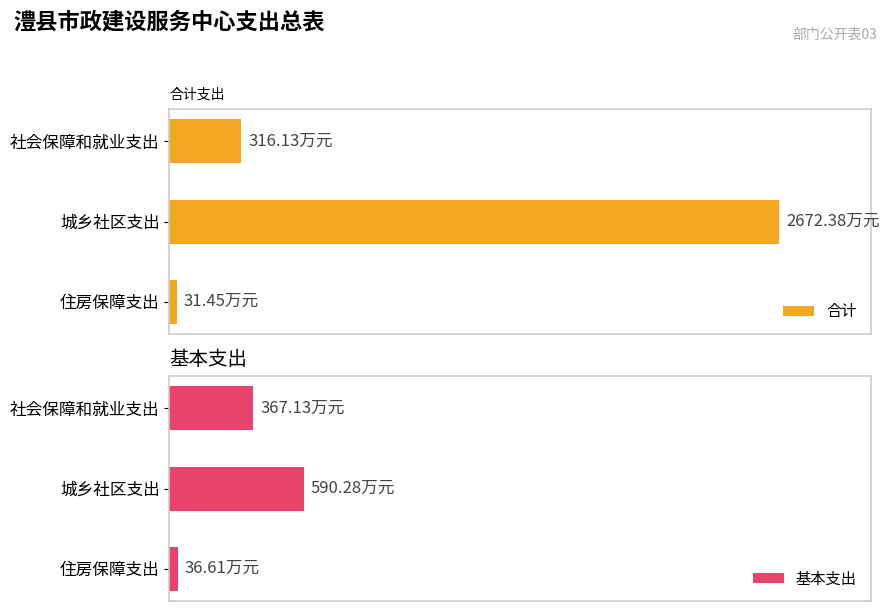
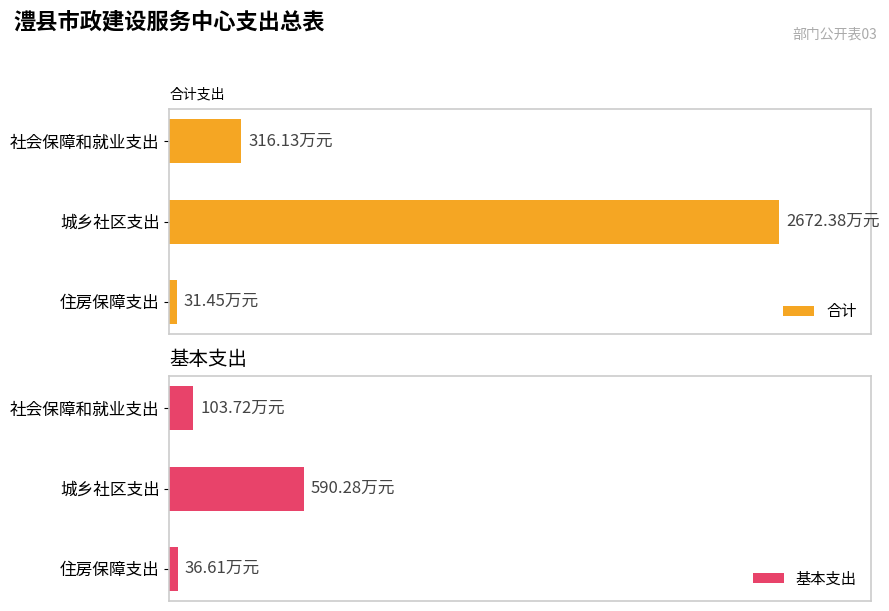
  {
    "合计支出": {
      "社会保障和就业支出": 316.13,
      "城乡社区支出": 2672.38,
      "住房保障支出": 31.45
    },
    "基本支出": {
-     "社会保障和就业支出": 367.13,
+     "社会保障和就业支出": 103.72,
      "城乡社区支出": 590.28,
      "住房保障支出": 36.61
    }
  }
